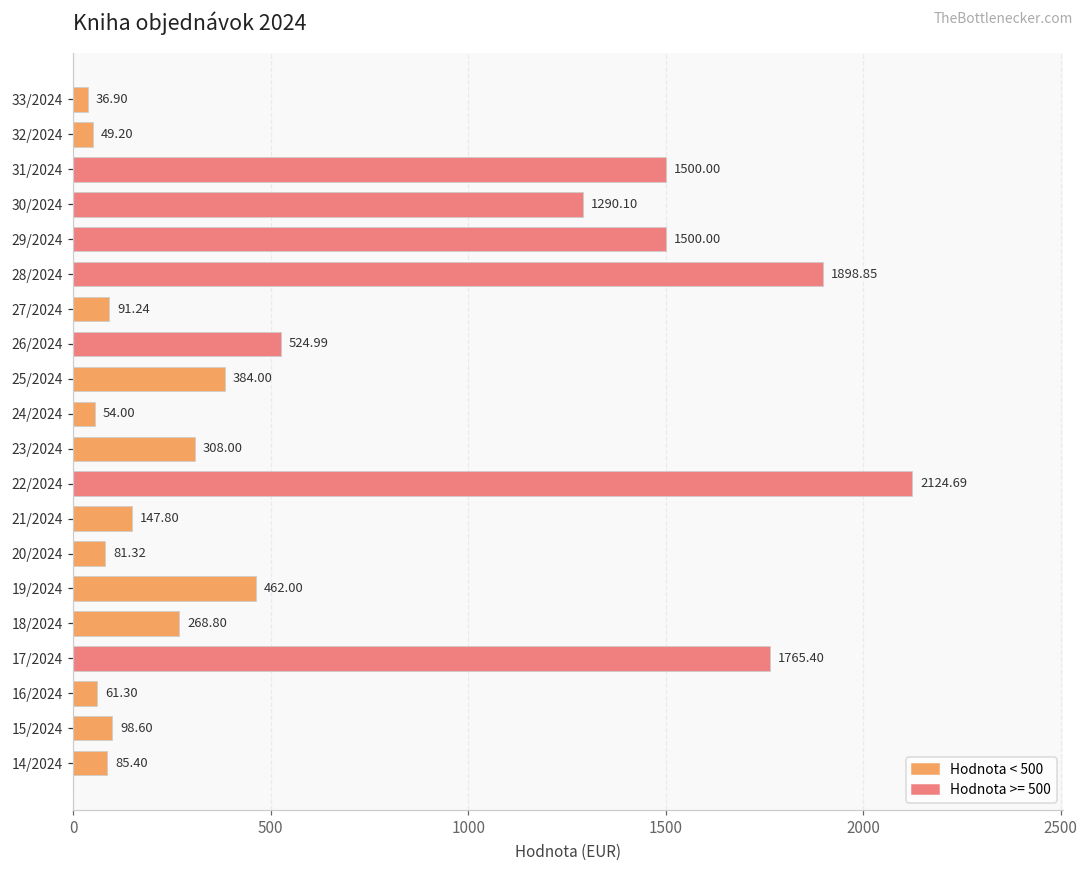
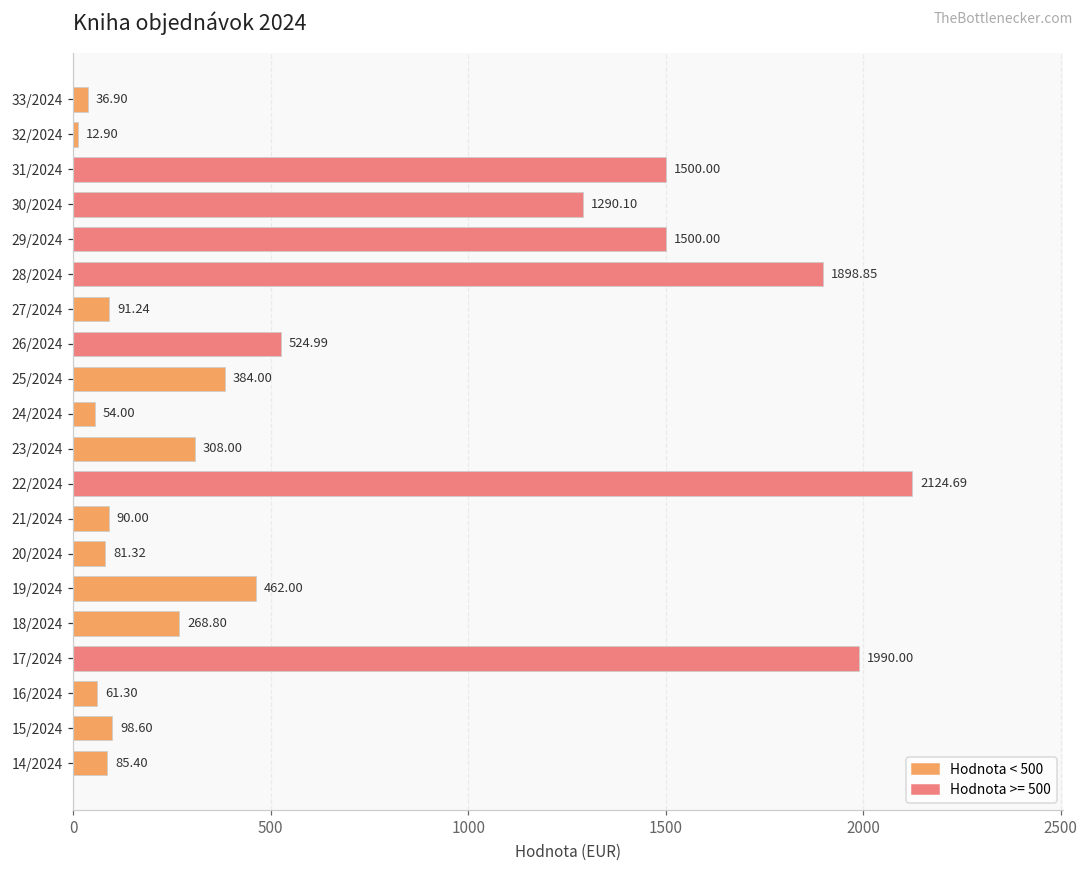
  {
    "33/2024": 36.90,
-   "32/2024": 49.20,
+   "32/2024": 12.90,
    "31/2024": 1500.00,
    "30/2024": 1290.10,
    "29/2024": 1500.00,
    "28/2024": 1898.85,
    "27/2024": 91.24,
    "26/2024": 524.99,
    "25/2024": 384.00,
    "24/2024": 54.00,
    "23/2024": 308.00,
    "22/2024": 2124.69,
-   "21/2024": 147.80,
+   "21/2024": 90.00,
    "20/2024": 81.32,
    "19/2024": 462.00,
    "18/2024": 268.80,
-   "17/2024": 1765.40,
+   "17/2024": 1990.00,
    "16/2024": 61.30,
    "15/2024": 98.60,
    "14/2024": 85.40
  }
